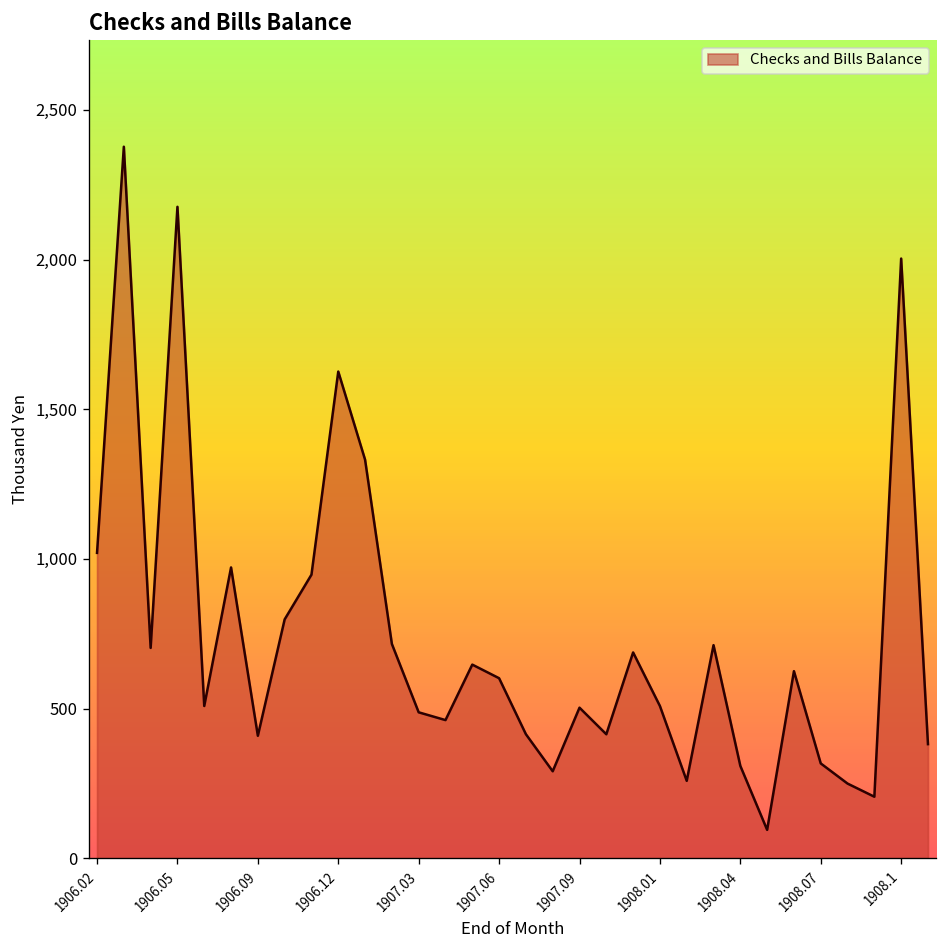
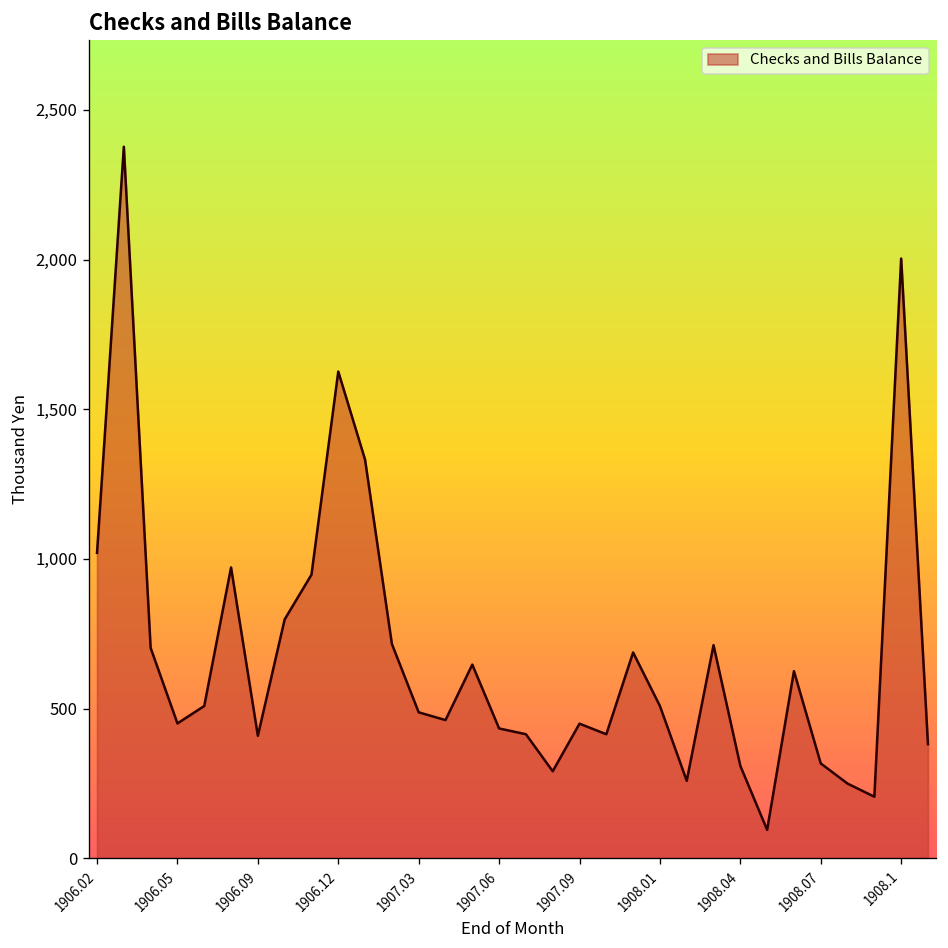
  {
    "1906.02": "1,020",
-   "1906.05": "2,180",
+   "1906.05": "450",
    "1906.09": "410",
    "1906.12": "1,630",
    "1907.03": "490",
-   "1907.06": "600",
-   "1907.09": "500",
+   "1907.06": "430",
+   "1907.09": "450",
    "1908.01": "510",
    "1908.04": "310",
    "1908.07": "320",
    "1908.1": "2,000"
  }
